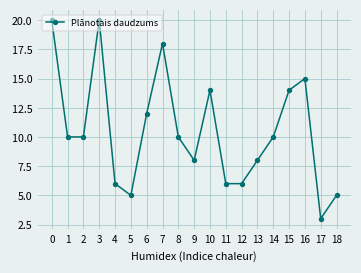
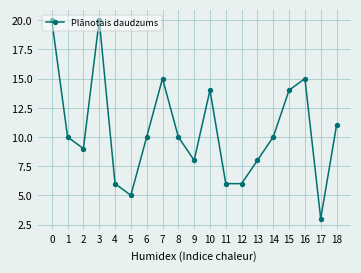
  {
    "1": 10,
-   "2": 10,
+   "2": 9,
    "4": 6,
    "5": 5,
-   "6": 12,
-   "7": 18,
+   "6": 10,
+   "7": 15,
    "8": 10,
    "9": 8,
    "10": 14,
    "11": 6,
    "12": 6,
    "13": 8,
    "14": 10,
    "15": 14,
    "16": 15,
    "17": 3,
-   "18": 5
+   "18": 11
  }
